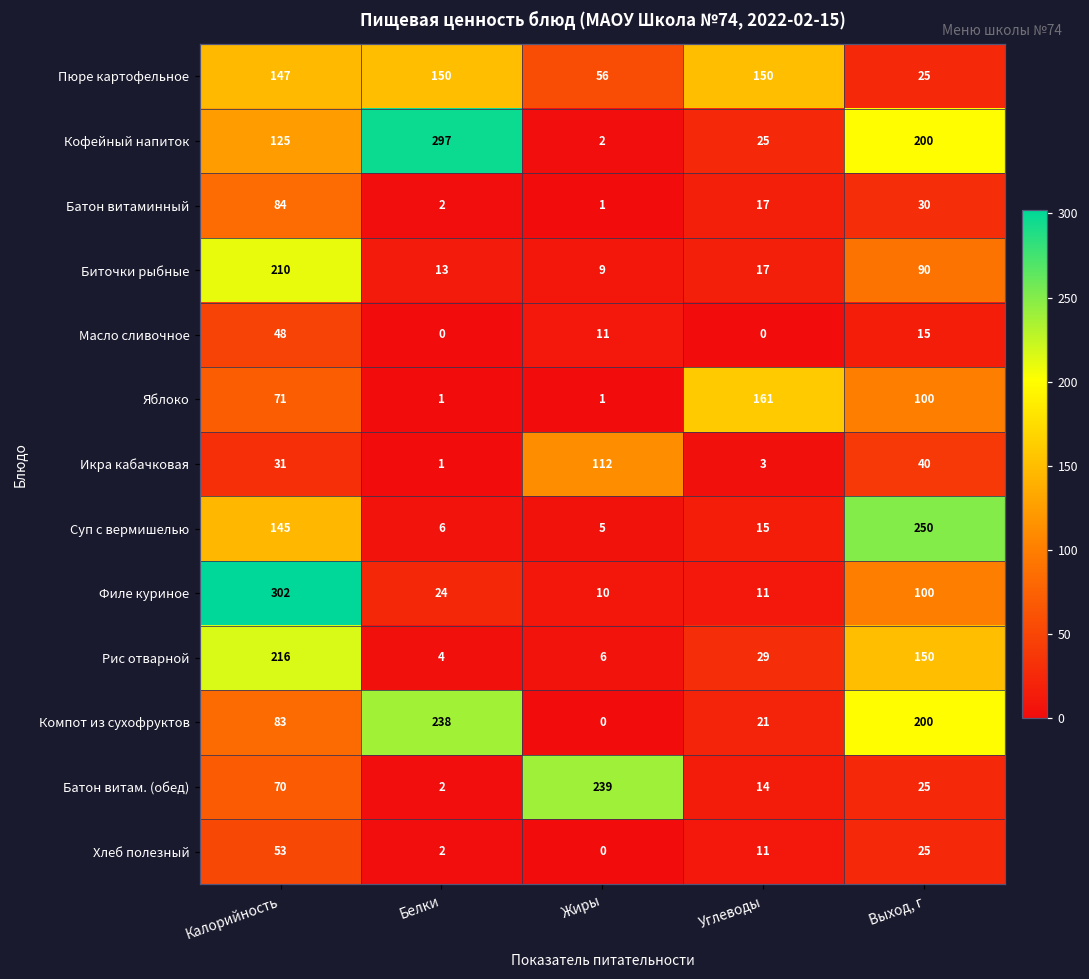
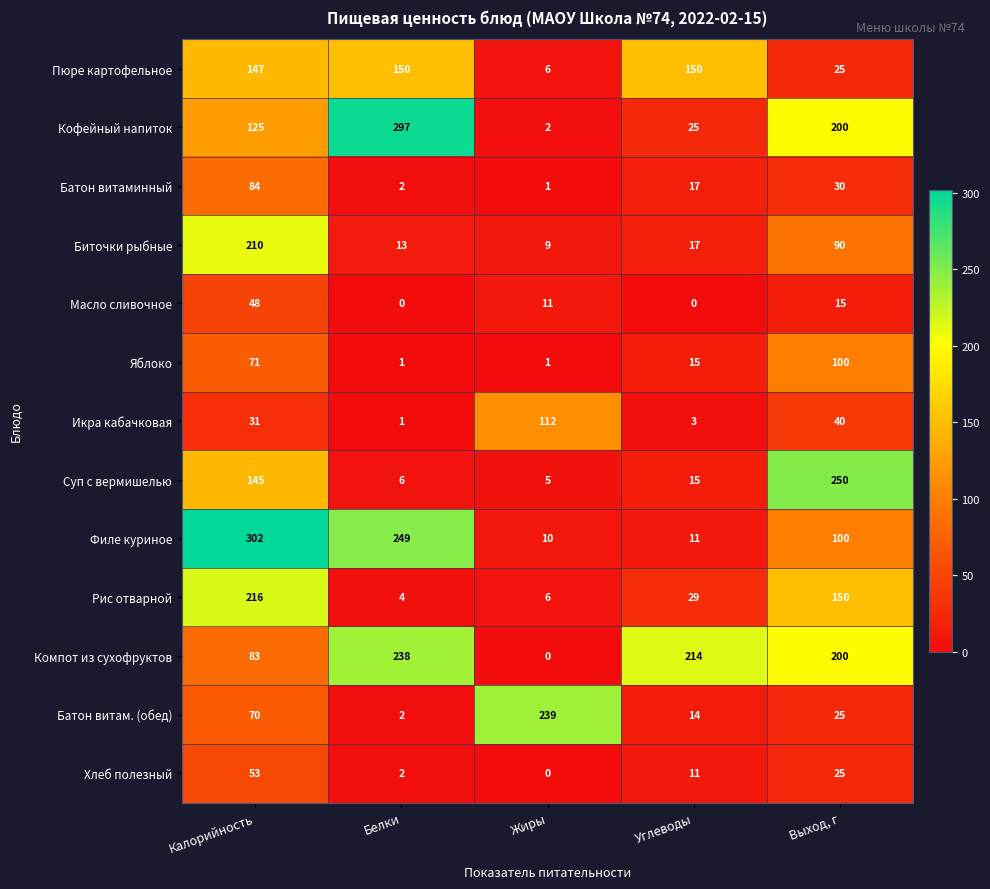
  {
    "Пюре картофельное": {
      "Калорийность": 147,
      "Белки": 150,
-     "Жиры": 56,
+     "Жиры": 6,
      "Углеводы": 150,
      "Выход, г": 25
    },
    "Кофейный напиток": {
      "Калорийность": 125,
      "Белки": 297,
      "Жиры": 2,
      "Углеводы": 25,
      "Выход, г": 200
    },
    "Батон витаминный": {
      "Калорийность": 84,
      "Белки": 2,
      "Жиры": 1,
      "Углеводы": 17,
      "Выход, г": 30
    },
    "Биточки рыбные": {
      "Калорийность": 210,
      "Белки": 13,
      "Жиры": 9,
      "Углеводы": 17,
      "Выход, г": 90
    },
    "Масло сливочное": {
      "Калорийность": 48,
      "Белки": 0,
      "Жиры": 11,
      "Углеводы": 0,
      "Выход, г": 15
    },
    "Яблоко": {
      "Калорийность": 71,
      "Белки": 1,
      "Жиры": 1,
-     "Углеводы": 161,
+     "Углеводы": 15,
      "Выход, г": 100
    },
    "Икра кабачковая": {
      "Калорийность": 31,
      "Белки": 1,
      "Жиры": 112,
      "Углеводы": 3,
      "Выход, г": 40
    },
    "Суп с вермишелью": {
      "Калорийность": 145,
      "Белки": 6,
      "Жиры": 5,
      "Углеводы": 15,
      "Выход, г": 250
    },
    "Филе куриное": {
      "Калорийность": 302,
-     "Белки": 24,
+     "Белки": 249,
      "Жиры": 10,
      "Углеводы": 11,
      "Выход, г": 100
    },
    "Рис отварной": {
      "Калорийность": 216,
      "Белки": 4,
      "Жиры": 6,
      "Углеводы": 29,
      "Выход, г": 150
    },
    "Компот из сухофруктов": {
      "Калорийность": 83,
      "Белки": 238,
      "Жиры": 0,
-     "Углеводы": 21,
+     "Углеводы": 214,
      "Выход, г": 200
    },
    "Батон витам. (обед)": {
      "Калорийность": 70,
      "Белки": 2,
      "Жиры": 239,
      "Углеводы": 14,
      "Выход, г": 25
    },
    "Хлеб полезный": {
      "Калорийность": 53,
      "Белки": 2,
      "Жиры": 0,
      "Углеводы": 11,
      "Выход, г": 25
    }
  }
